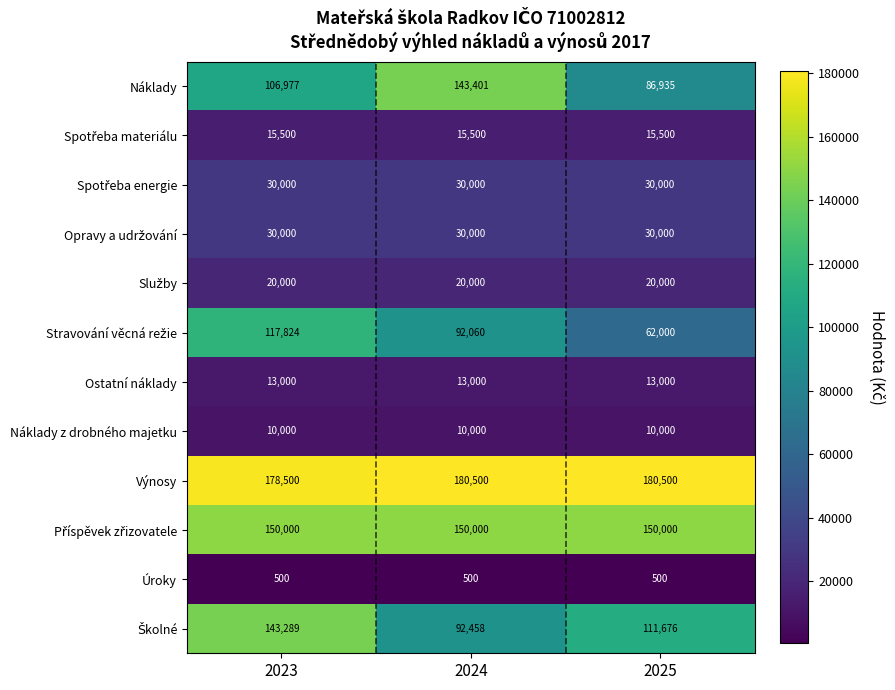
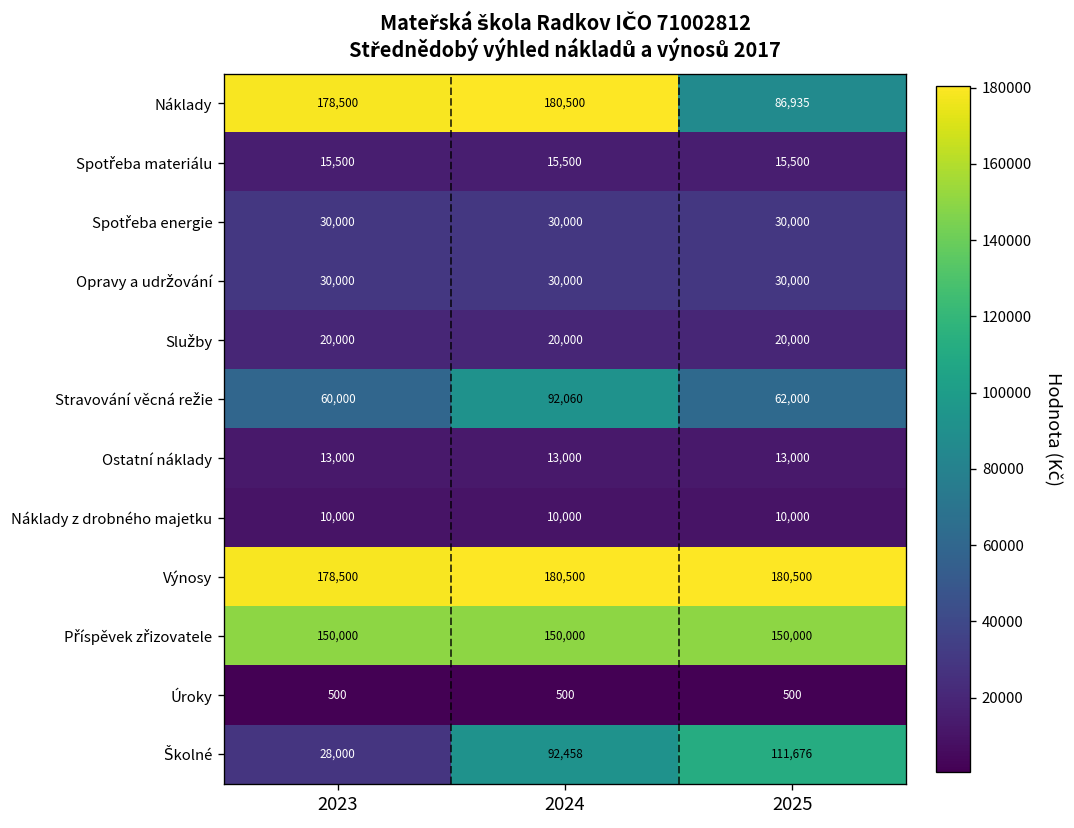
  {
    "Náklady": {
-     "2023": "106,977",
-     "2024": "143,401",
+     "2023": "178,500",
+     "2024": "180,500",
      "2025": "86,935"
    },
    "Spotřeba materiálu": {
      "2023": "15,500",
      "2024": "15,500",
      "2025": "15,500"
    },
    "Spotřeba energie": {
      "2023": "30,000",
      "2024": "30,000",
      "2025": "30,000"
    },
    "Opravy a udržování": {
      "2023": "30,000",
      "2024": "30,000",
      "2025": "30,000"
    },
    "Služby": {
      "2023": "20,000",
      "2024": "20,000",
      "2025": "20,000"
    },
    "Stravování věcná režie": {
-     "2023": "117,824",
+     "2023": "60,000",
      "2024": "92,060",
      "2025": "62,000"
    },
    "Ostatní náklady": {
      "2023": "13,000",
      "2024": "13,000",
      "2025": "13,000"
    },
    "Náklady z drobného majetku": {
      "2023": "10,000",
      "2024": "10,000",
      "2025": "10,000"
    },
    "Výnosy": {
      "2023": "178,500",
      "2024": "180,500",
      "2025": "180,500"
    },
    "Příspěvek zřizovatele": {
      "2023": "150,000",
      "2024": "150,000",
      "2025": "150,000"
    },
    "Úroky": {
      "2023": "500",
      "2024": "500",
      "2025": "500"
    },
    "Školné": {
-     "2023": "143,289",
+     "2023": "28,000",
      "2024": "92,458",
      "2025": "111,676"
    }
  }
